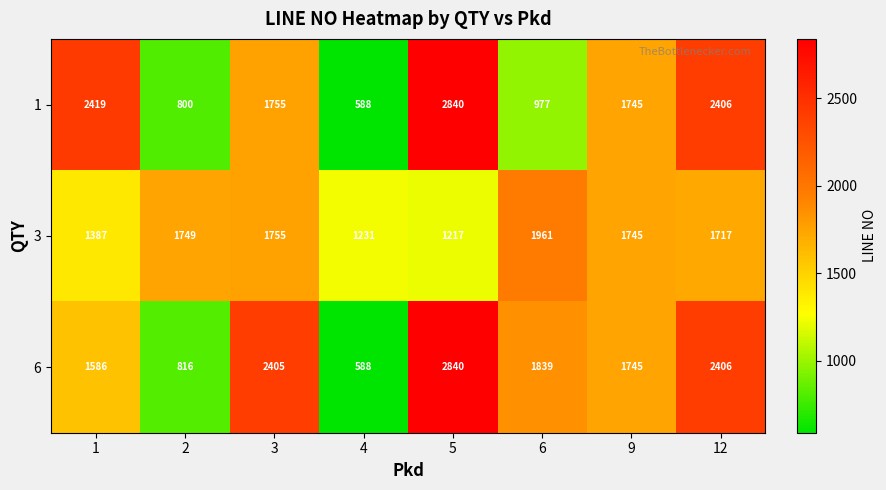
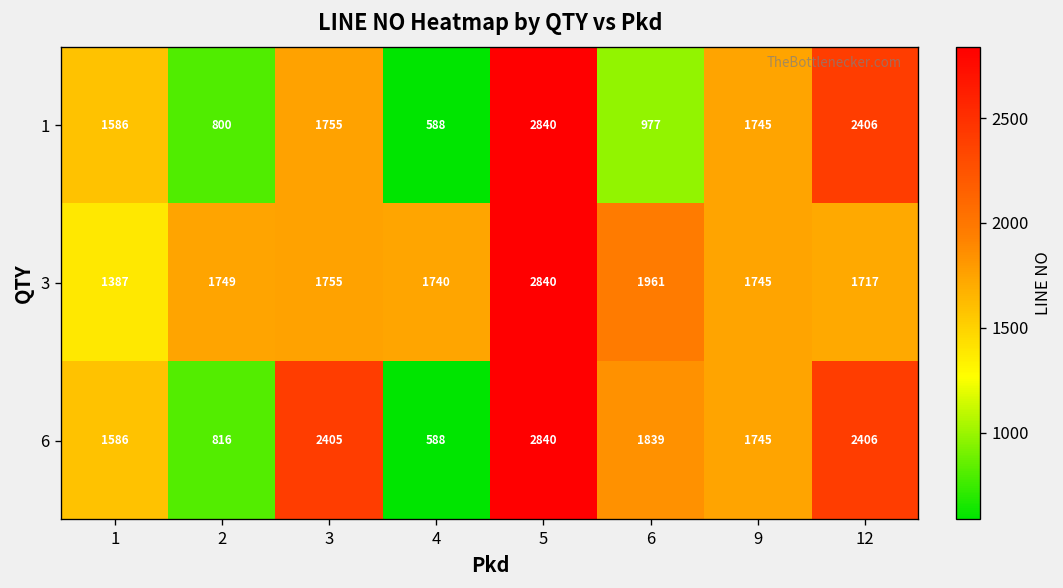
  {
    "1": {
-     "1": 2419,
+     "1": 1586,
      "2": 800,
      "3": 1755,
      "4": 588,
      "5": 2840,
      "6": 977,
      "9": 1745
    },
    "3": {
      "1": 1387,
      "2": 1749,
      "3": 1755,
-     "4": 1231,
-     "5": 1217,
+     "4": 1740,
+     "5": 2840,
      "6": 1961,
      "9": 1745,
      "12": 1717
    },
    "6": {
      "1": 1586,
      "2": 816,
      "3": 2405,
      "4": 588,
      "5": 2840,
      "6": 1839,
      "9": 1745,
      "12": 2406
    }
  }
